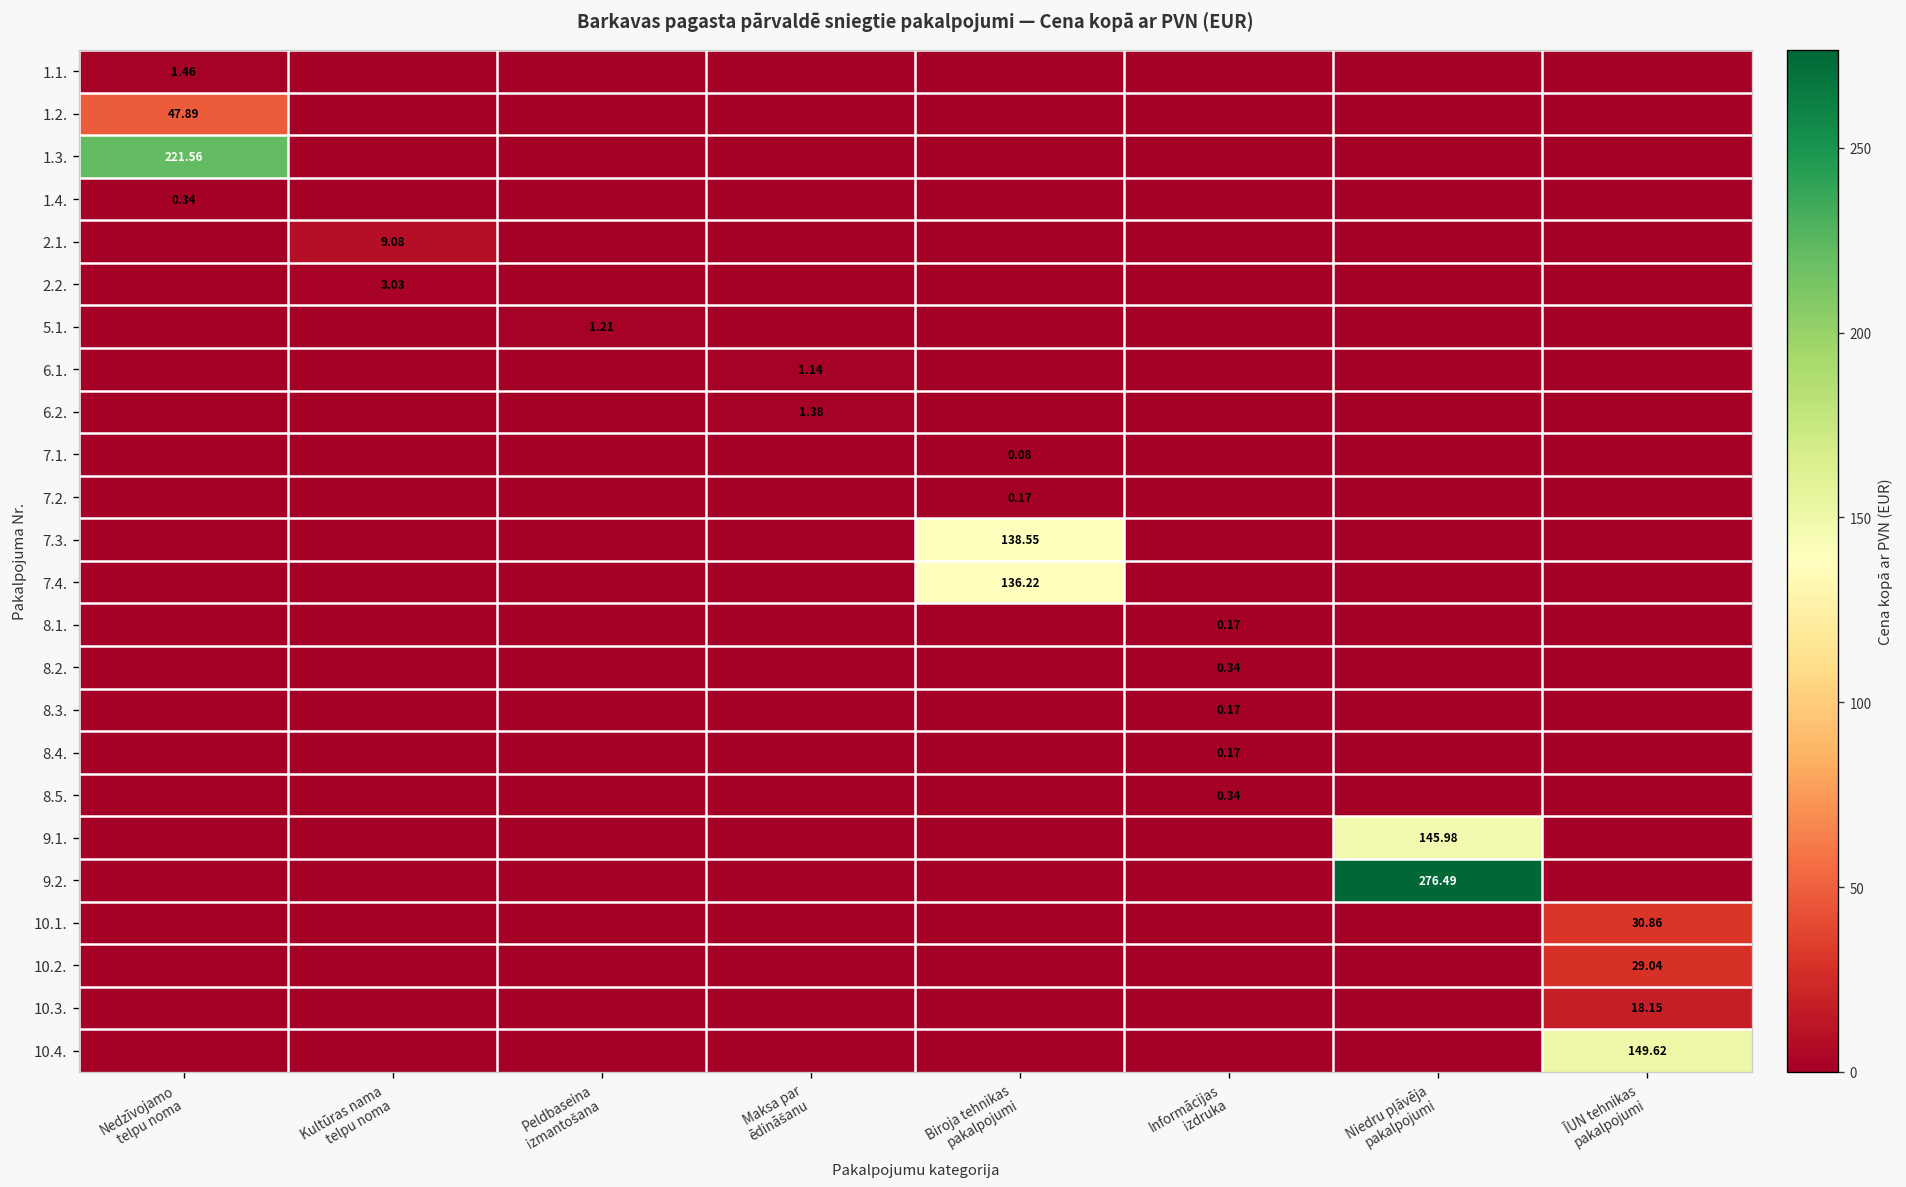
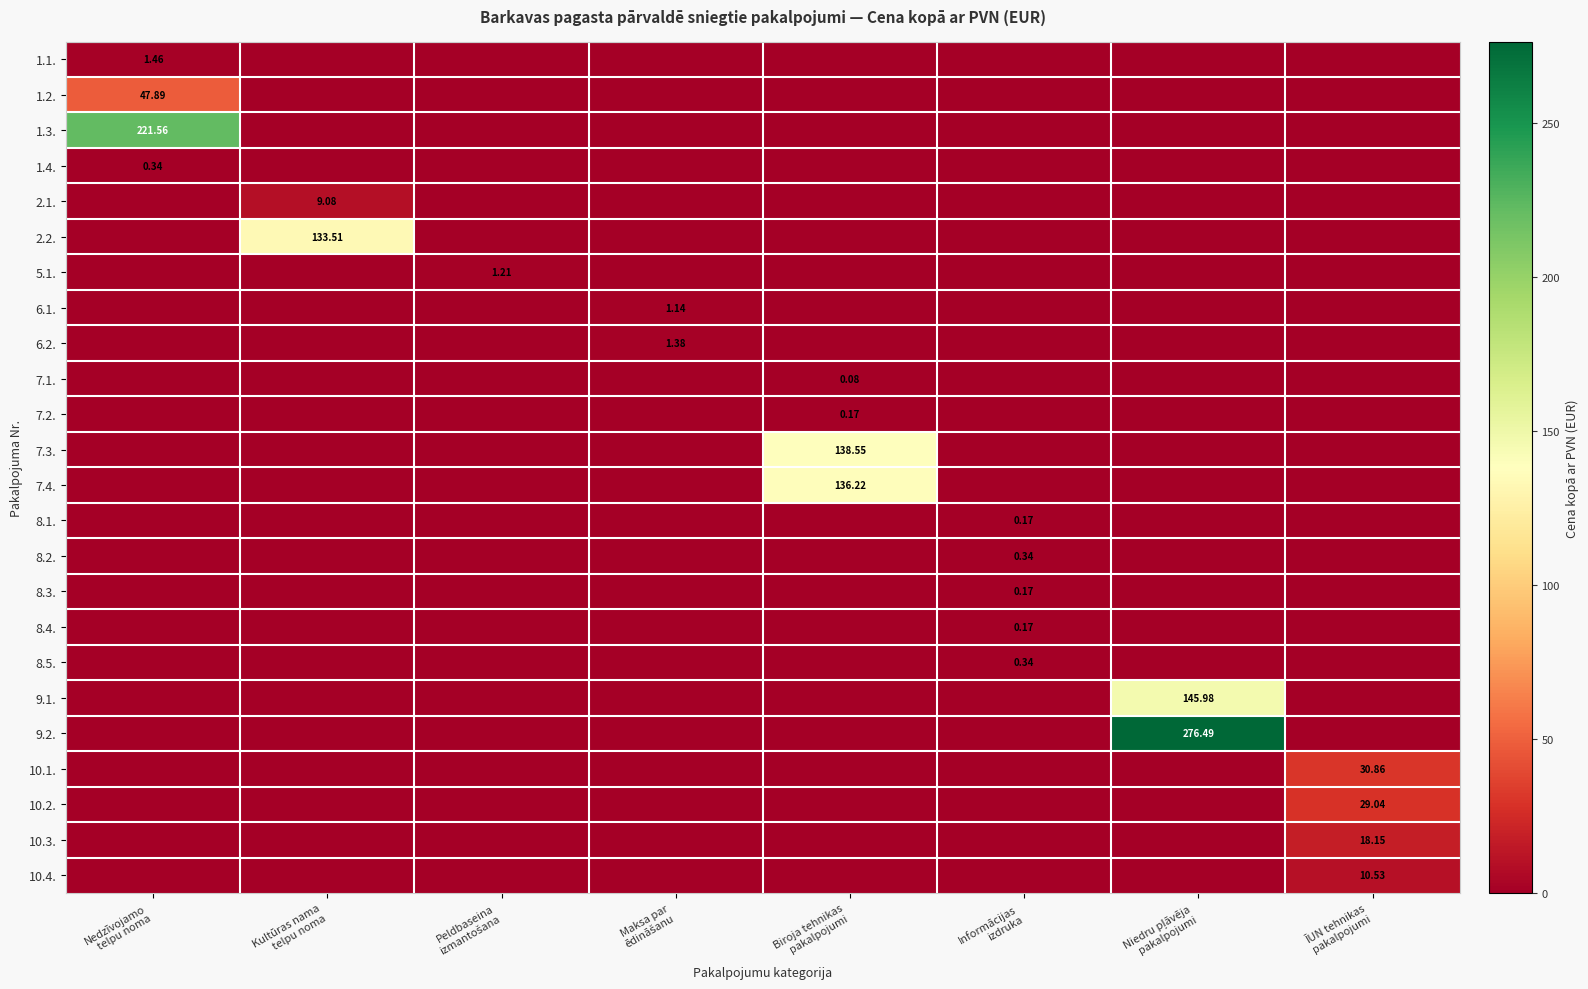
  {
    "1.1.": {
      "Nedzīvojamo telpu noma": 1.46
    },
    "1.2.": {
      "Nedzīvojamo telpu noma": 47.89
    },
    "1.3.": {
      "Nedzīvojamo telpu noma": 221.56
    },
    "1.4.": {
      "Nedzīvojamo telpu noma": 0.34
    },
    "2.1.": {
      "Kultūras nama telpu noma": 9.08
    },
    "2.2.": {
-     "Kultūras nama telpu noma": 3.03
+     "Kultūras nama telpu noma": 133.51
    },
    "5.1.": {
      "Peldbaseina izmantošana": 1.21
    },
    "6.1.": {
      "Maksa par ēdināšanu": 1.14
    },
    "6.2.": {
      "Maksa par ēdināšanu": 1.38
    },
    "7.1.": {
      "Biroja tehnikas pakalpojumi": 0.08
    },
    "7.2.": {
      "Biroja tehnikas pakalpojumi": 0.17
    },
    "7.3.": {
      "Biroja tehnikas pakalpojumi": 138.55
    },
    "7.4.": {
      "Biroja tehnikas pakalpojumi": 136.22
    },
    "8.1.": {
      "Informācijas izdruka": 0.17
    },
    "8.2.": {
      "Informācijas izdruka": 0.34
    },
    "8.3.": {
      "Informācijas izdruka": 0.17
    },
    "8.4.": {
      "Informācijas izdruka": 0.17
    },
    "8.5.": {
      "Informācijas izdruka": 0.34
    },
    "9.1.": {
      "Niedru pļāvēja pakalpojumi": 145.98
    },
    "9.2.": {
      "Niedru pļāvēja pakalpojumi": 276.49
    },
    "10.1.": {
      "ĪUN tehnikas pakalpojumi": 30.86
    },
    "10.2.": {
      "ĪUN tehnikas pakalpojumi": 29.04
    },
    "10.3.": {
      "ĪUN tehnikas pakalpojumi": 18.15
    },
    "10.4.": {
-     "ĪUN tehnikas pakalpojumi": 149.62
+     "ĪUN tehnikas pakalpojumi": 10.53
    }
  }
